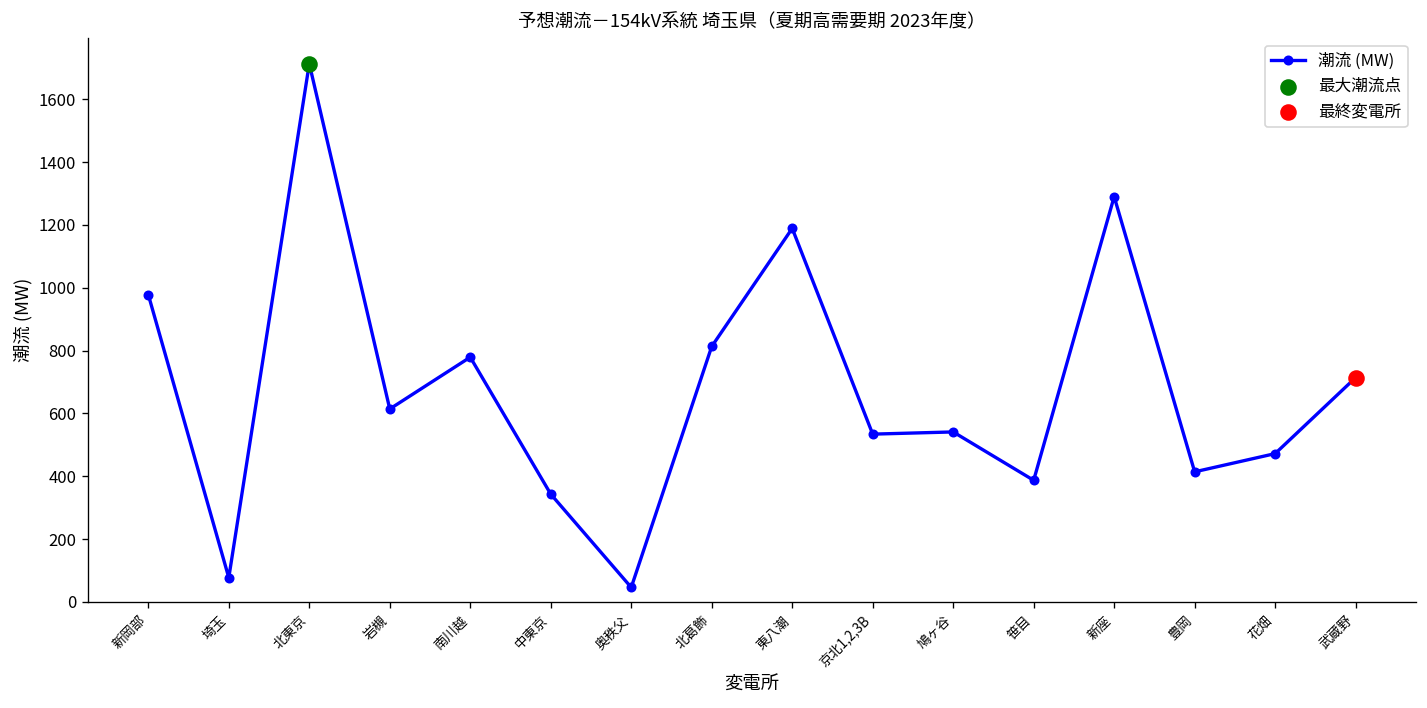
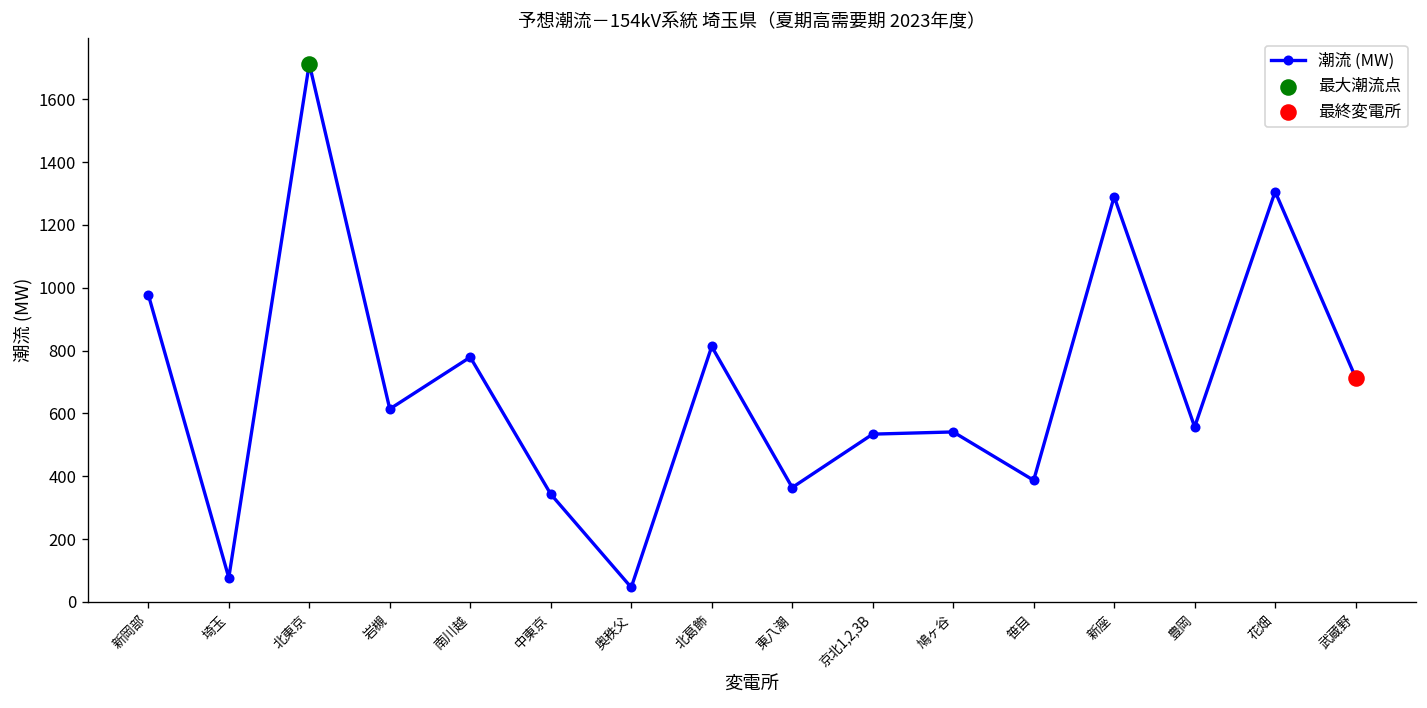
  {
    "潮流 (MW)": {
      "新岡部": 980,
      "埼玉": 80,
      "岩槻": 610,
      "南川越": 780,
      "中東京": 340,
      "奥秩父": 50,
      "北葛飾": 810,
-     "東八潮": 1190,
+     "東八潮": 360,
      "京北1,2,3B": 530,
      "鳩ヶ谷": 540,
      "笹目": 390,
      "新座": 1290,
-     "豊岡": 410,
-     "花畑": 470
+     "豊岡": 560,
+     "花畑": 1310
    }
  }
